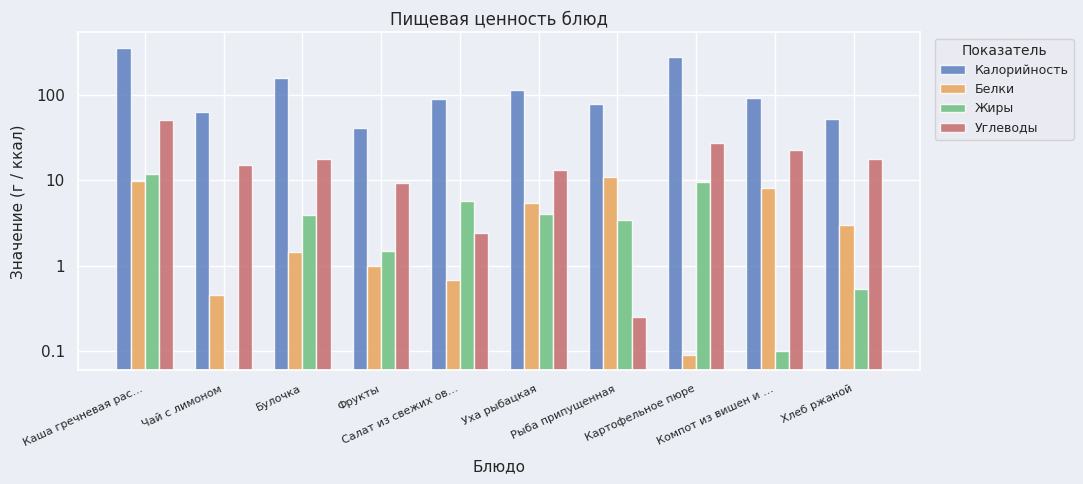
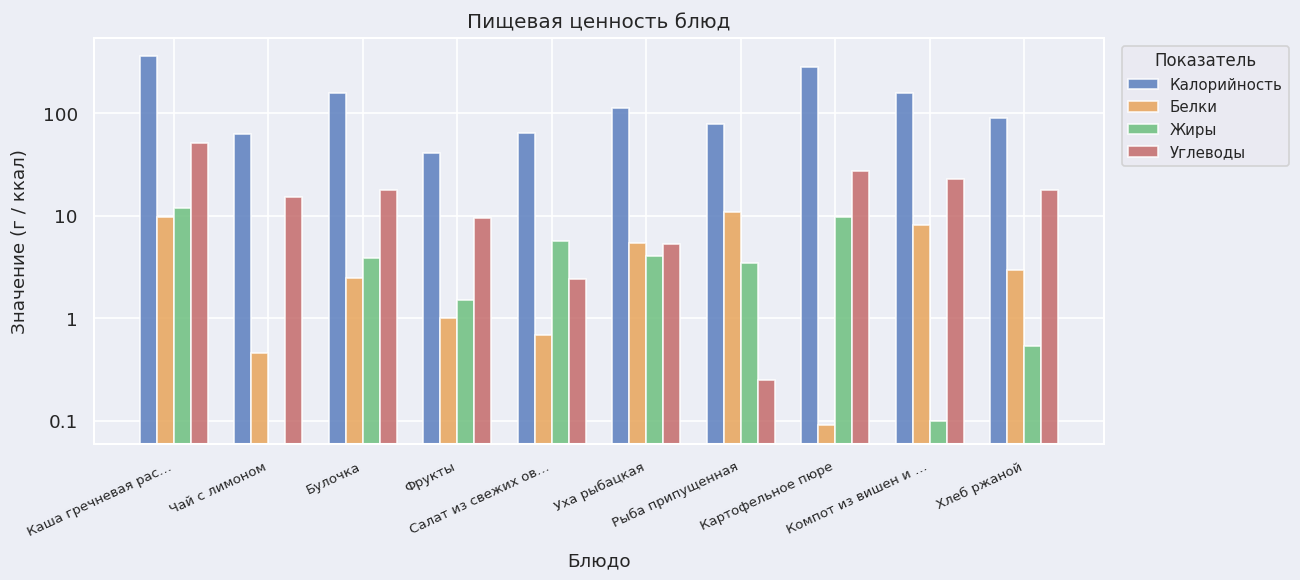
  {
    "Калорийность": {
      "Каша гречневая рас…": 360,
      "Чай с лимоном": 60,
      "Булочка": 160,
      "Фрукты": 40,
-     "Салат из свежих ов…": 90,
+     "Салат из свежих ов…": 60,
      "Уха рыбацкая": 110,
      "Рыба припущенная": 80,
      "Картофельное пюре": 280,
-     "Компот из вишен и …": 90,
-     "Хлеб ржаной": 50
+     "Компот из вишен и …": 160,
+     "Хлеб ржаной": 90
    },
    "Белки": {
      "Каша гречневая рас…": 10,
      "Чай с лимоном": 0.5,
-     "Булочка": 1.5,
+     "Булочка": 2.5,
      "Фрукты": 1.0,
      "Салат из свежих ов…": 0.7,
      "Уха рыбацкая": 5,
      "Рыба припущенная": 11,
      "Картофельное пюре": 0.09,
      "Компот из вишен и …": 8,
      "Хлеб ржаной": 3.0
    },
    "Жиры": {
      "Каша гречневая рас…": 12,
      "Булочка": 4,
      "Фрукты": 1.5,
      "Салат из свежих ов…": 6,
      "Уха рыбацкая": 4,
      "Рыба припущенная": 3.5,
      "Картофельное пюре": 10,
      "Компот из вишен и …": 0.1,
      "Хлеб ржаной": 0.5
    },
    "Углеводы": {
      "Каша гречневая рас…": 50,
      "Чай с лимоном": 15,
      "Булочка": 18,
      "Фрукты": 9,
      "Салат из свежих ов…": 2.4,
-     "Уха рыбацкая": 13,
+     "Уха рыбацкая": 5,
      "Рыба припущенная": 0.25,
      "Картофельное пюре": 27,
      "Компот из вишен и …": 23,
      "Хлеб ржаной": 18
    }
  }
